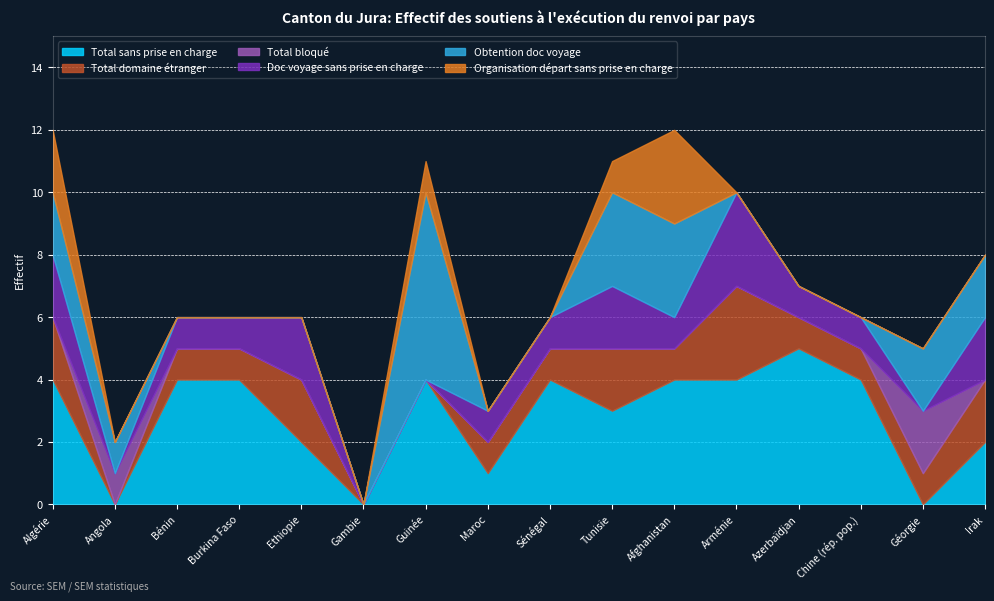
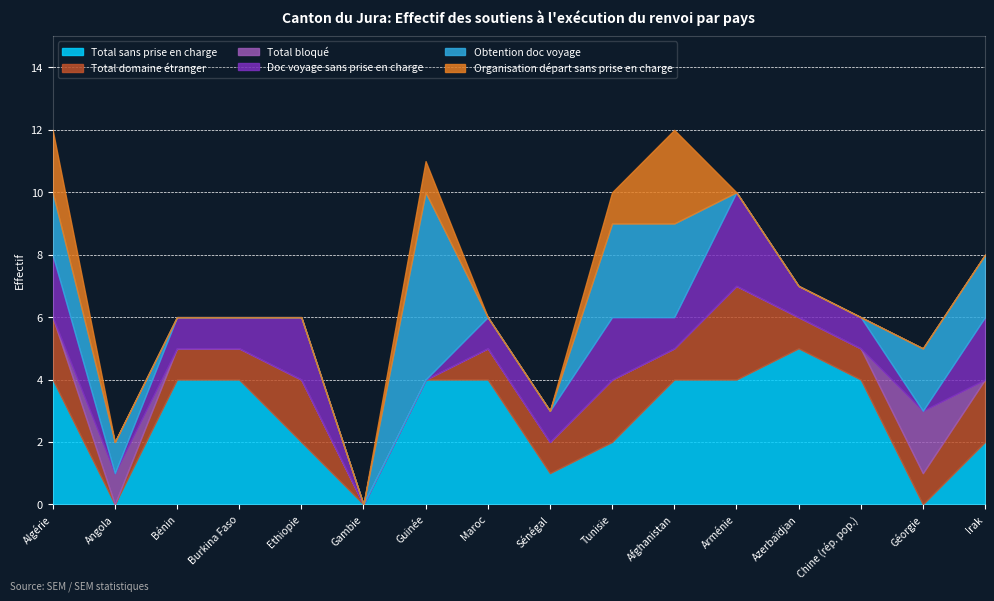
  {
    "Total sans prise en charge": {
      "Algérie": 4,
      "Bénin": 4,
      "Burkina Faso": 4,
      "Ethiopie": 2,
-     "Maroc": 1,
-     "Sénégal": 4,
-     "Tunisie": 3,
+     "Maroc": 4,
+     "Sénégal": 1,
+     "Tunisie": 2,
      "Afghanistan": 4,
      "Arménie": 4,
      "Azerbaïdjan": 5,
      "Chine (rép. pop.)": 4,
      "Géorgie": 0,
      "Irak": 2
    },
    "Obtention doc voyage": {
      "Algérie": 2,
      "Guinée": 6,
      "Tunisie": 3,
      "Afghanistan": 3
    }
  }
